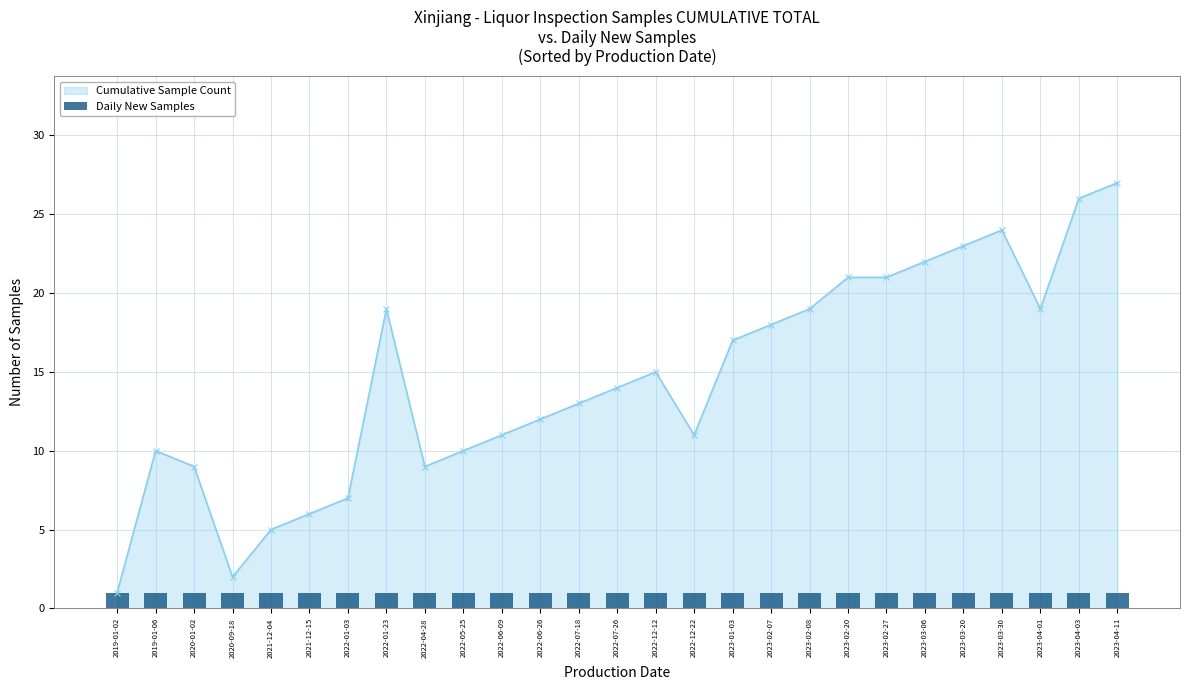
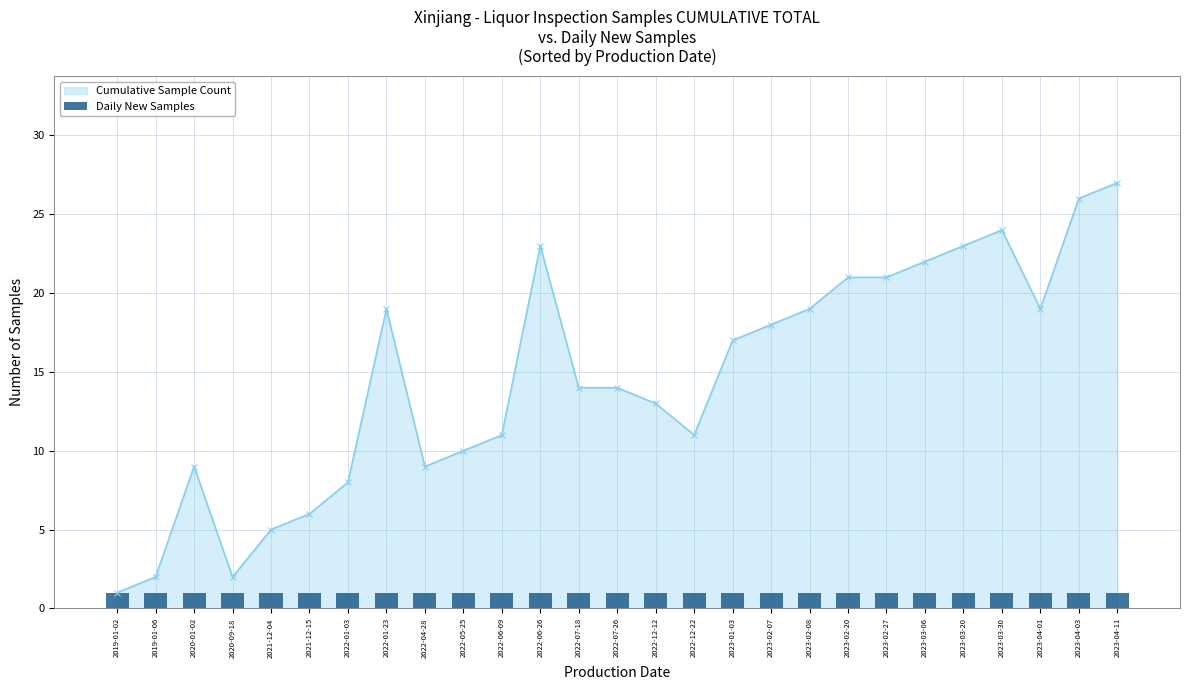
  {
    "Cumulative Sample Count": {
      "2019-01-02": 1,
-     "2019-01-06": 10,
+     "2019-01-06": 2,
      "2020-01-02": 9,
      "2020-09-18": 2,
      "2021-12-04": 5,
      "2021-12-15": 6,
-     "2022-01-03": 7,
+     "2022-01-03": 8,
      "2022-01-23": 19,
      "2022-04-28": 9,
      "2022-05-25": 10,
      "2022-06-09": 11,
-     "2022-06-26": 12,
-     "2022-07-18": 13,
+     "2022-06-26": 23,
+     "2022-07-18": 14,
      "2022-07-26": 14,
-     "2022-12-12": 15,
+     "2022-12-12": 13,
      "2022-12-22": 11,
      "2023-01-03": 17,
      "2023-02-07": 18,
      "2023-02-08": 19,
      "2023-02-20": 21,
      "2023-02-27": 21,
      "2023-03-06": 22,
      "2023-03-20": 23,
      "2023-03-30": 24,
      "2023-04-01": 19,
      "2023-04-03": 26,
      "2023-04-11": 27
    },
    "Daily New Samples": {
      "2019-01-02": 1,
      "2019-01-06": 1,
      "2020-01-02": 1,
      "2020-09-18": 1,
      "2021-12-04": 1,
      "2021-12-15": 1,
      "2022-01-03": 1,
      "2022-01-23": 1,
      "2022-04-28": 1,
      "2022-05-25": 1,
      "2022-06-09": 1,
      "2022-06-26": 1,
      "2022-07-18": 1,
      "2022-07-26": 1,
      "2022-12-12": 1,
      "2022-12-22": 1,
      "2023-01-03": 1,
      "2023-02-07": 1,
      "2023-02-08": 1,
      "2023-02-20": 1,
      "2023-02-27": 1,
      "2023-03-06": 1,
      "2023-03-20": 1,
      "2023-03-30": 1,
      "2023-04-01": 1,
      "2023-04-03": 1,
      "2023-04-11": 1
    }
  }
